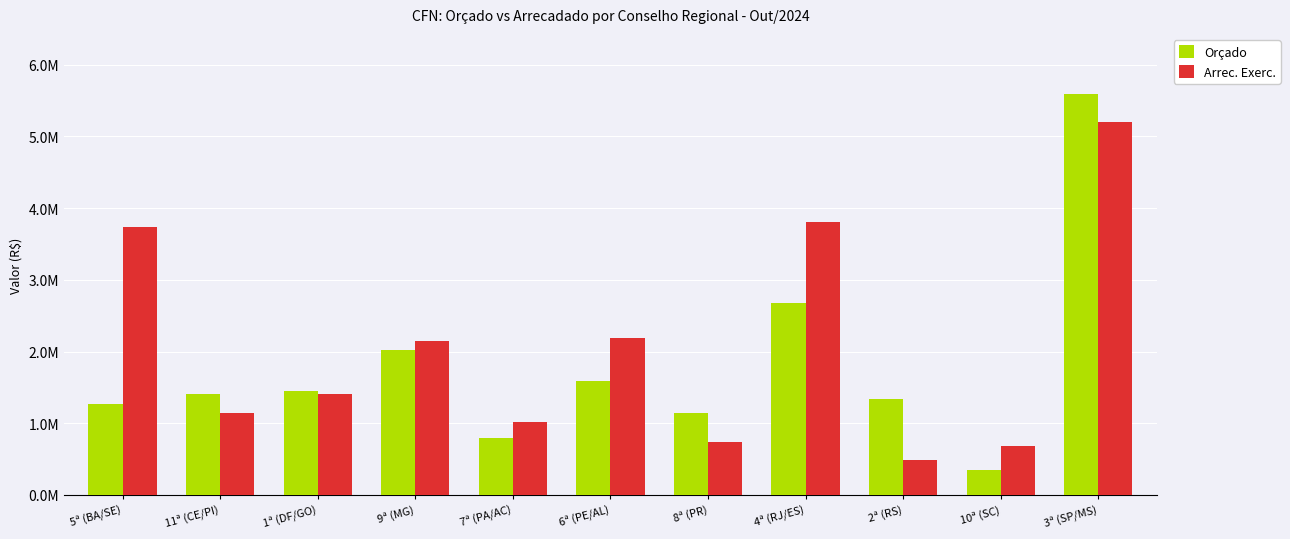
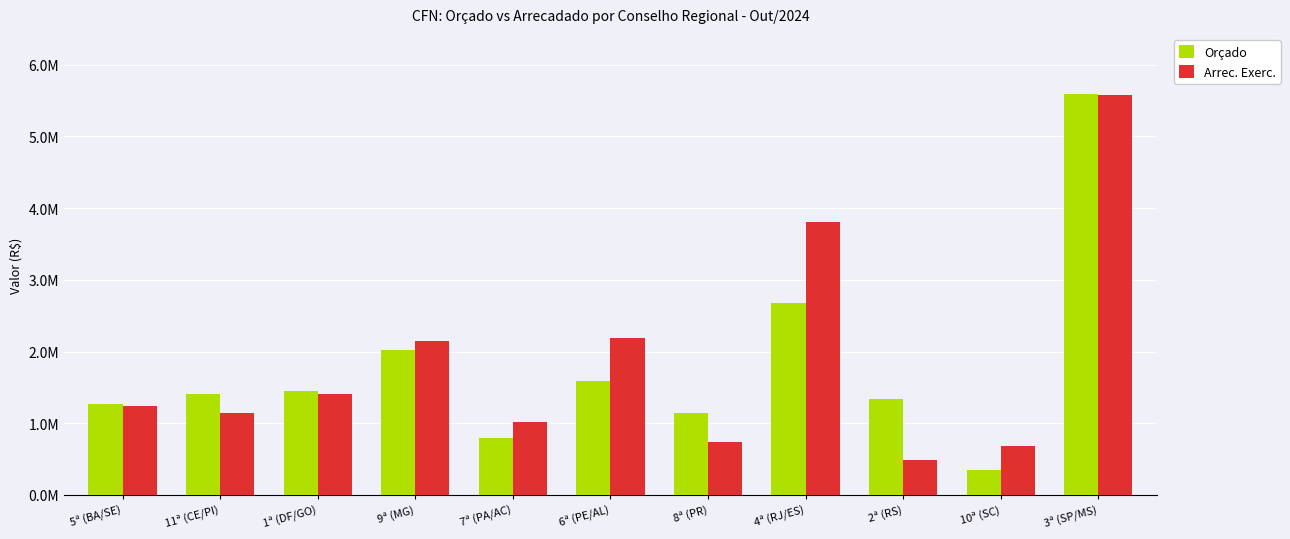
  {
    "Orçado": {
      "5ª (BA/SE)": 1300000,
      "11ª (CE/PI)": 1400000,
      "1ª (DF/GO)": 1500000,
      "9ª (MG)": 2000000,
      "7ª (PA/AC)": 800000,
      "6ª (PE/AL)": 1600000,
      "8ª (PR)": 1100000,
      "4ª (RJ/ES)": 2700000,
      "2ª (RS)": 1300000,
      "10ª (SC)": 300000,
      "3ª (SP/MS)": 5600000
    },
    "Arrec. Exerc.": {
-     "5ª (BA/SE)": 3700000,
+     "5ª (BA/SE)": 1200000,
      "11ª (CE/PI)": 1100000,
      "1ª (DF/GO)": 1400000,
      "9ª (MG)": 2200000,
      "7ª (PA/AC)": 1000000,
      "6ª (PE/AL)": 2200000,
      "8ª (PR)": 700000,
      "4ª (RJ/ES)": 3800000,
      "2ª (RS)": 500000,
      "10ª (SC)": 700000,
-     "3ª (SP/MS)": 5200000
+     "3ª (SP/MS)": 5600000
    }
  }
